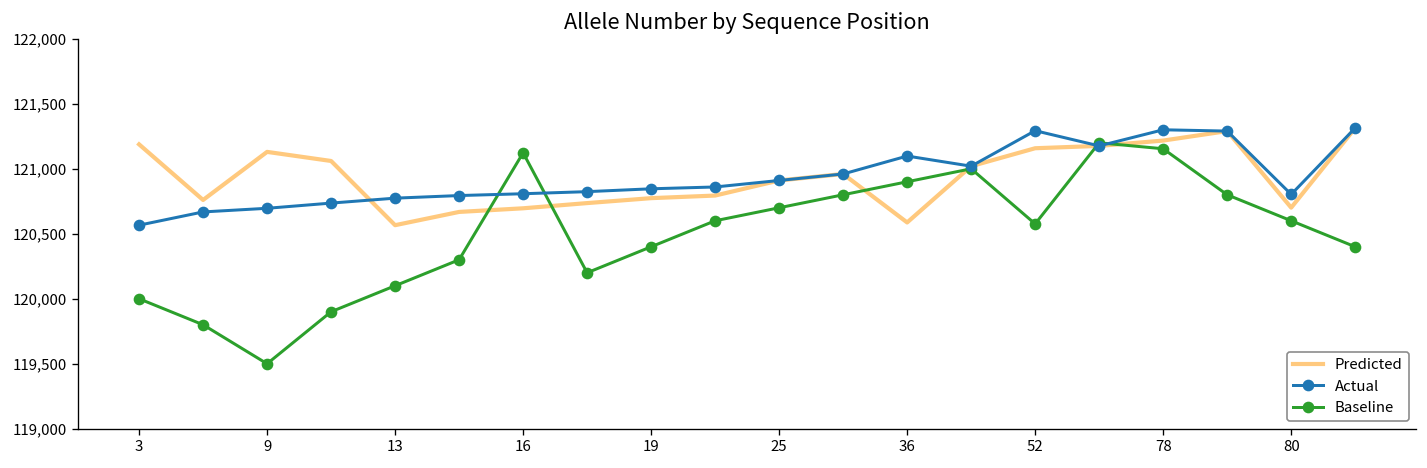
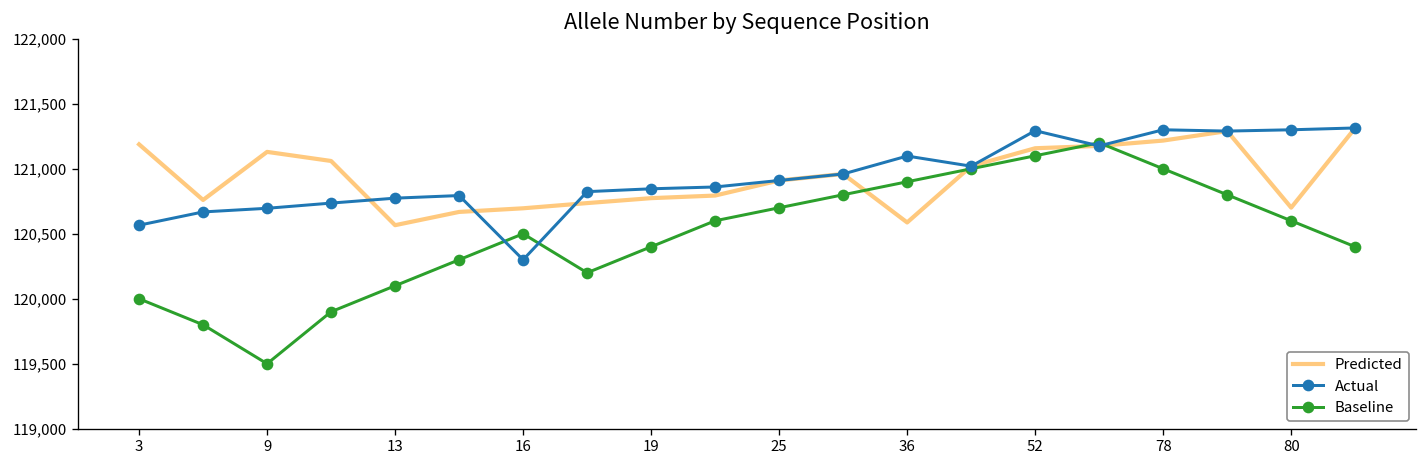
  {
    "Predicted": {
      "16": "120,700",
      "36": "120,590",
      "52": "121,160",
      "78": "121,220",
      "80": "120,700"
    },
    "Actual": {
-     "16": "120,810",
+     "16": "120,300",
      "36": "121,100",
      "52": "121,290",
      "78": "121,300",
-     "80": "120,800"
+     "80": "121,300"
    },
    "Baseline": {
-     "16": "121,120",
+     "16": "120,500",
      "25": "120,700",
      "36": "120,900",
-     "52": "120,580",
-     "78": "121,150",
+     "52": "121,100",
+     "78": "121,000",
      "80": "120,600"
    }
  }
